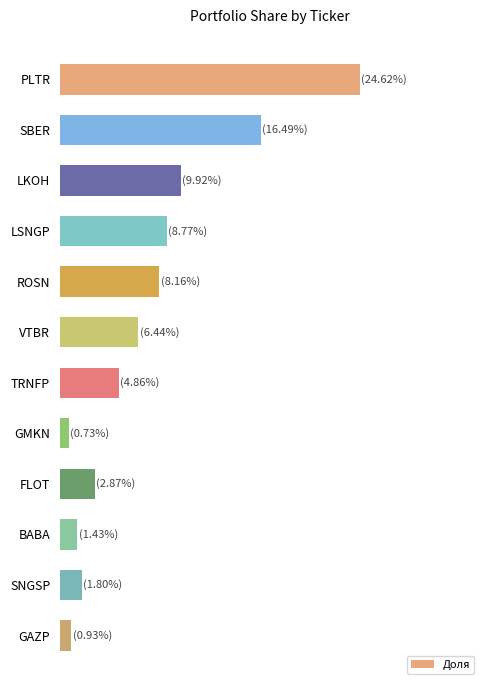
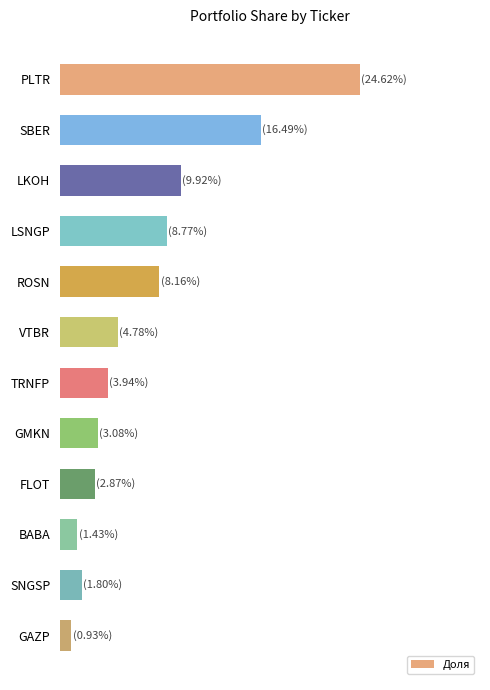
  {
    "PLTR": "(24.62%)",
    "SBER": "(16.49%)",
    "LKOH": "(9.92%)",
    "LSNGP": "(8.77%)",
    "ROSN": "(8.16%)",
-   "VTBR": "(6.44%)",
-   "TRNFP": "(4.86%)",
-   "GMKN": "(0.73%)",
+   "VTBR": "(4.78%)",
+   "TRNFP": "(3.94%)",
+   "GMKN": "(3.08%)",
    "FLOT": "(2.87%)",
    "BABA": "(1.43%)",
    "SNGSP": "(1.80%)",
    "GAZP": "(0.93%)"
  }
